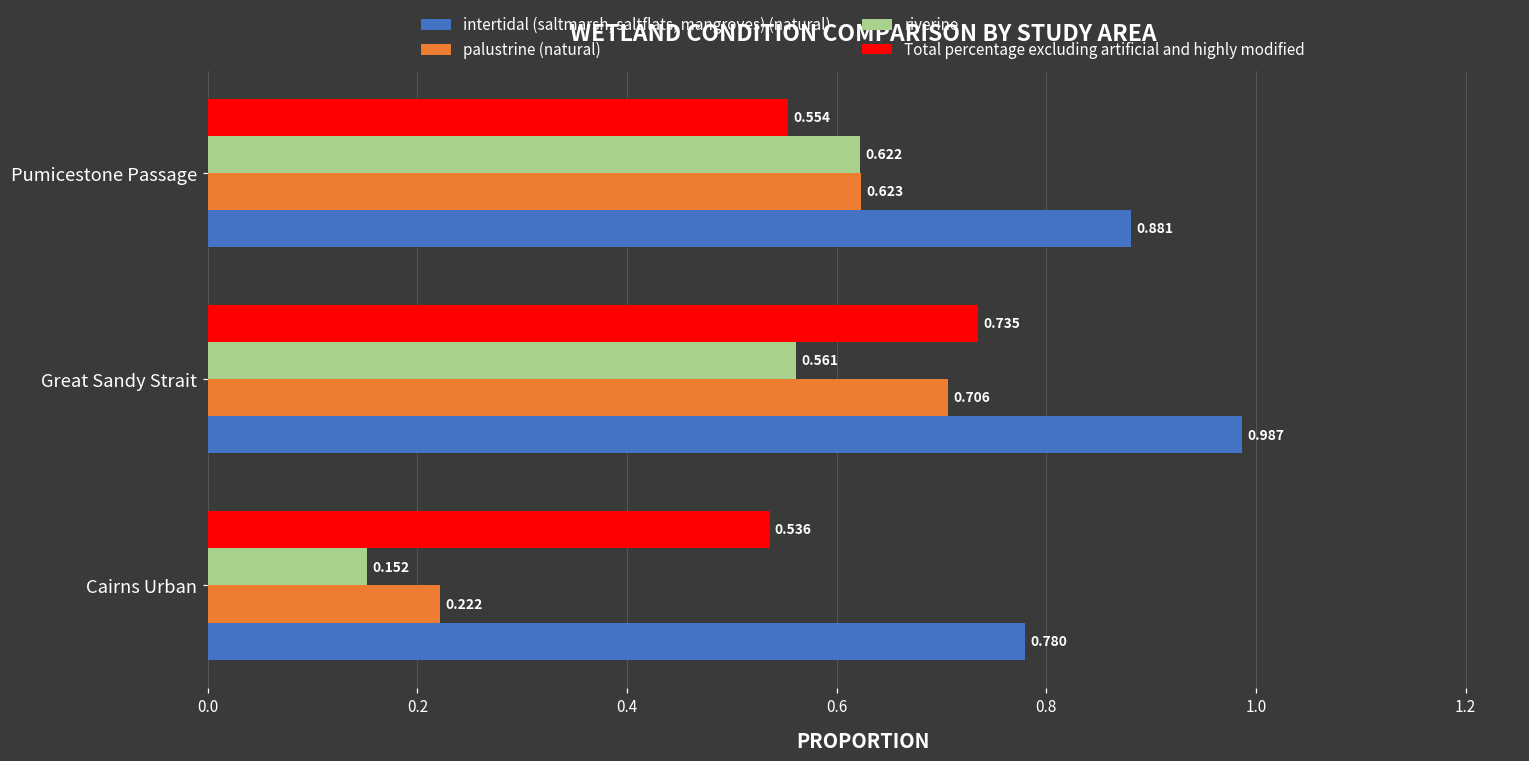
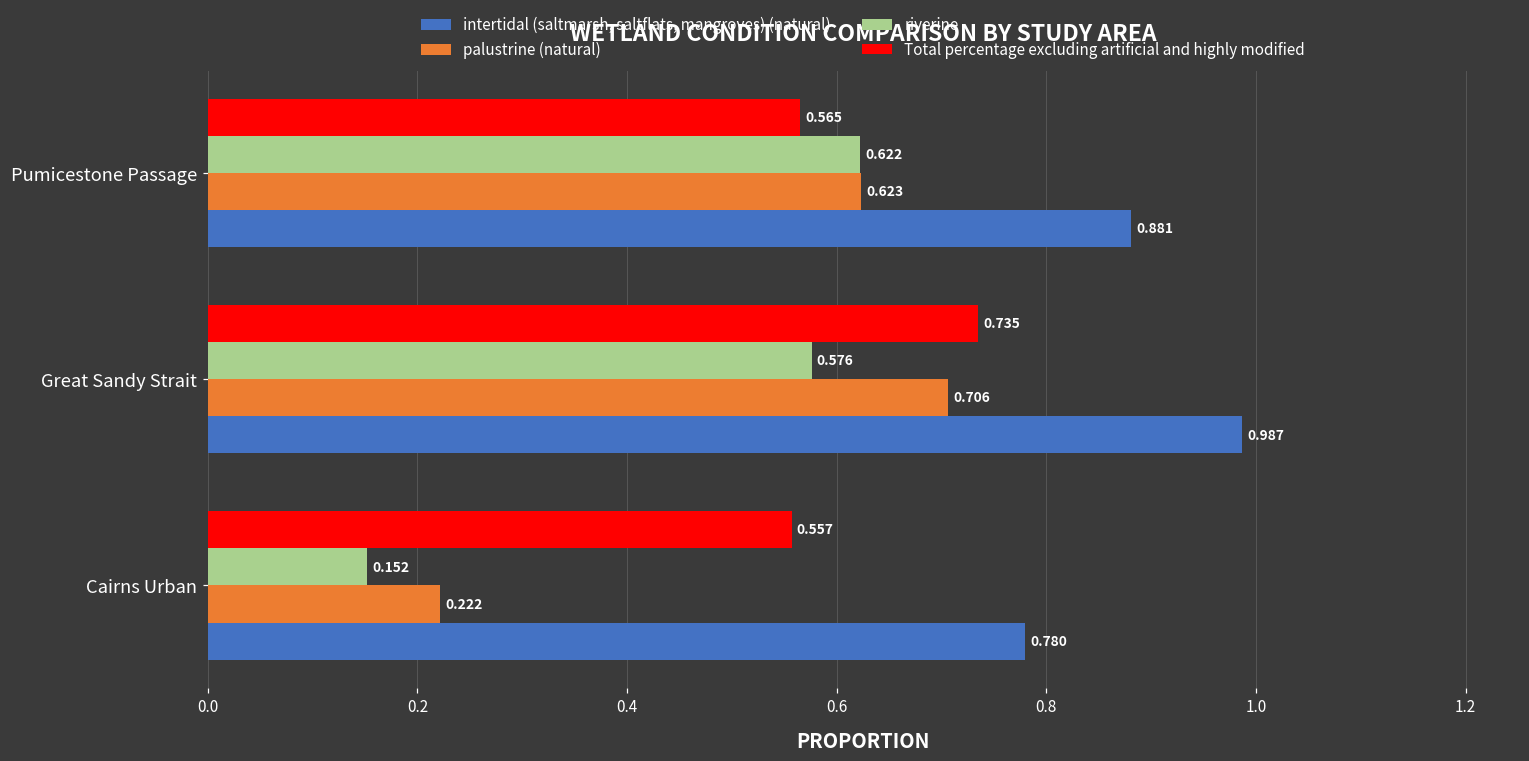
  {
    "intertidal (saltmarsh, saltflats, mangroves) (natural)": {
      "Pumicestone Passage": 0.881,
      "Great Sandy Strait": 0.987,
      "Cairns Urban": 0.780
    },
    "palustrine (natural)": {
      "Pumicestone Passage": 0.623,
      "Great Sandy Strait": 0.706,
      "Cairns Urban": 0.222
    },
    "riverine": {
      "Pumicestone Passage": 0.622,
-     "Great Sandy Strait": 0.561,
+     "Great Sandy Strait": 0.576,
      "Cairns Urban": 0.152
    },
    "Total percentage excluding artificial and highly modified": {
-     "Pumicestone Passage": 0.554,
+     "Pumicestone Passage": 0.565,
      "Great Sandy Strait": 0.735,
-     "Cairns Urban": 0.536
+     "Cairns Urban": 0.557
    }
  }
